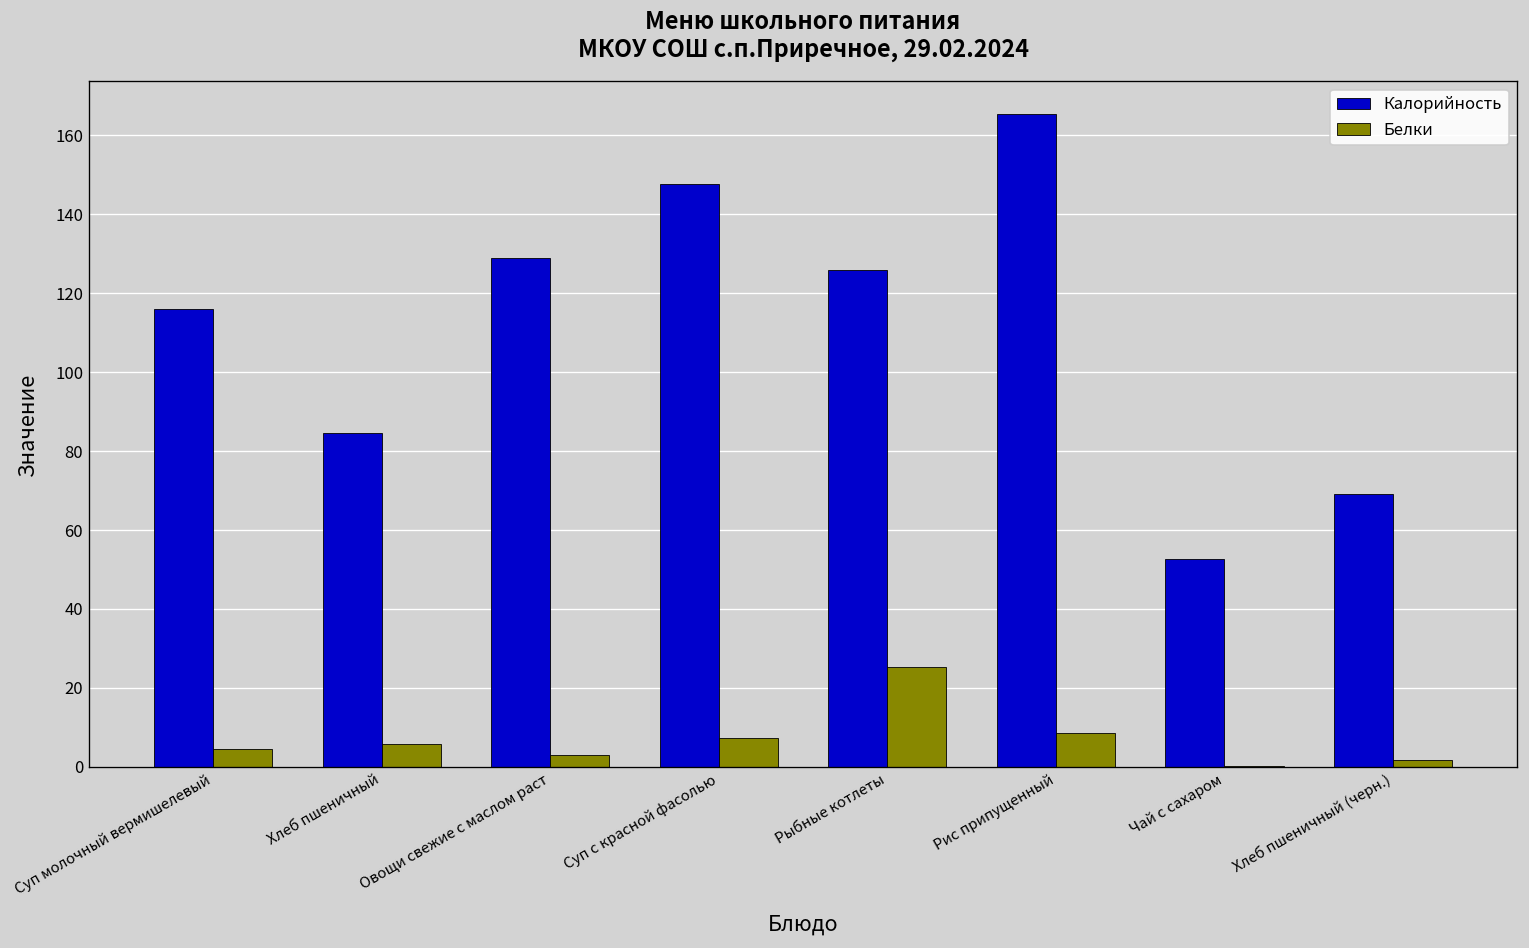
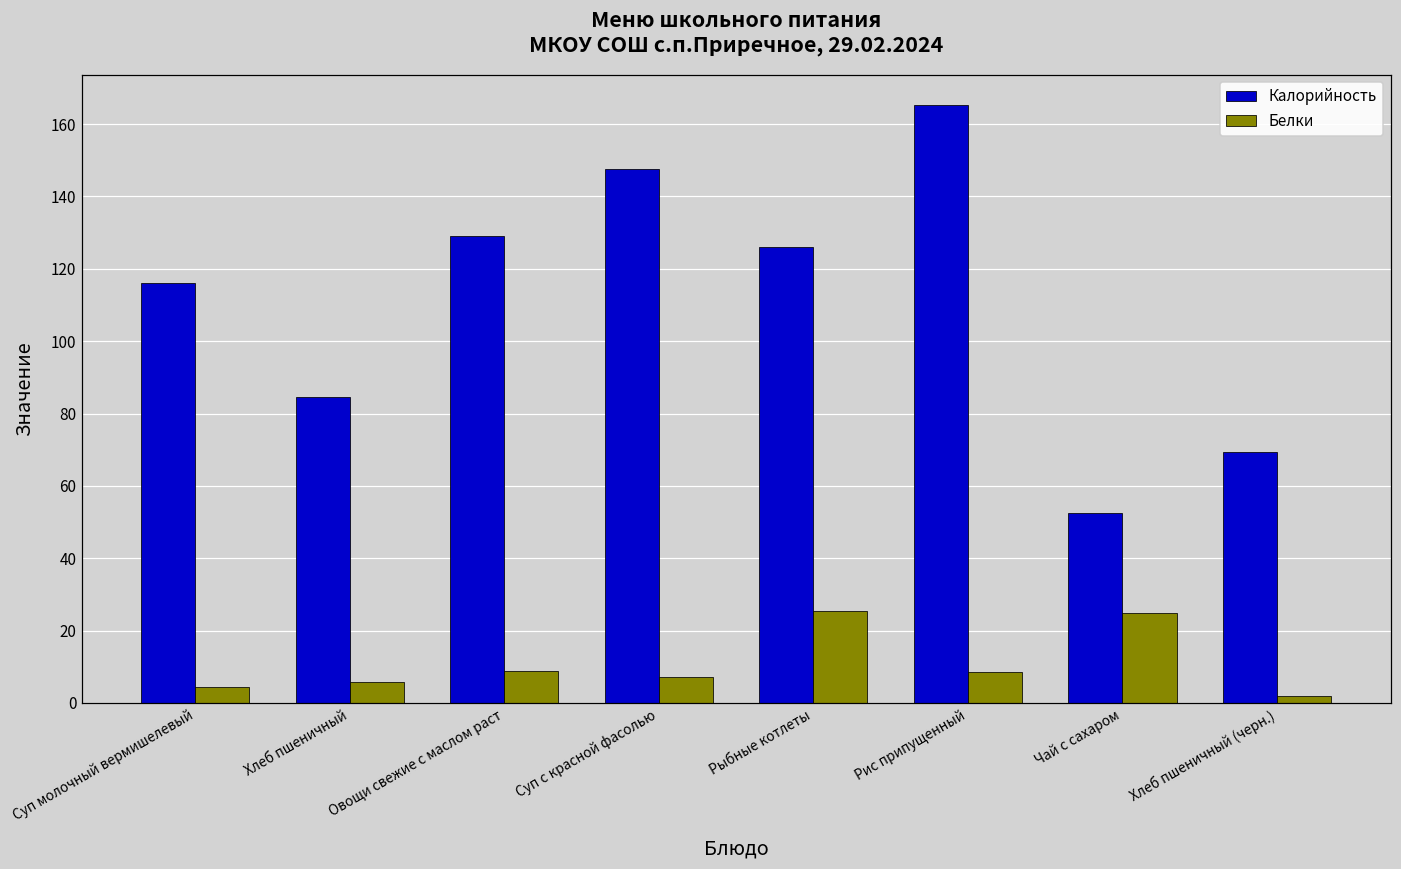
  {
    "Калорийность": {
      "Суп молочный вермишелевый": 116,
      "Хлеб пшеничный": 85,
      "Овощи свежие с маслом раст": 129,
      "Суп с красной фасолью": 148,
      "Рыбные котлеты": 126,
      "Рис припущенный": 165,
      "Чай с сахаром": 53,
      "Хлеб пшеничный (черн.)": 69
    },
    "Белки": {
      "Суп молочный вермишелевый": 4,
      "Хлеб пшеничный": 6,
-     "Овощи свежие с маслом раст": 3,
+     "Овощи свежие с маслом раст": 9,
      "Суп с красной фасолью": 7,
      "Рыбные котлеты": 25,
      "Рис припущенный": 9,
-     "Чай с сахаром": 0,
+     "Чай с сахаром": 25,
      "Хлеб пшеничный (черн.)": 2
    }
  }
